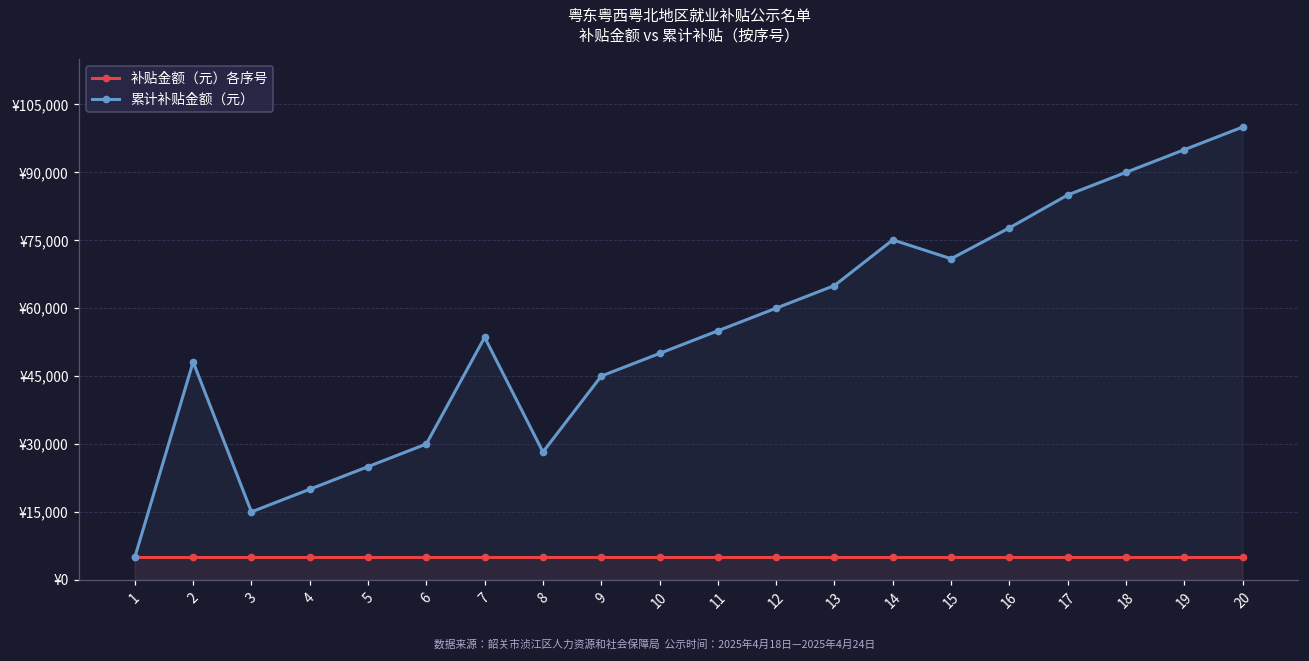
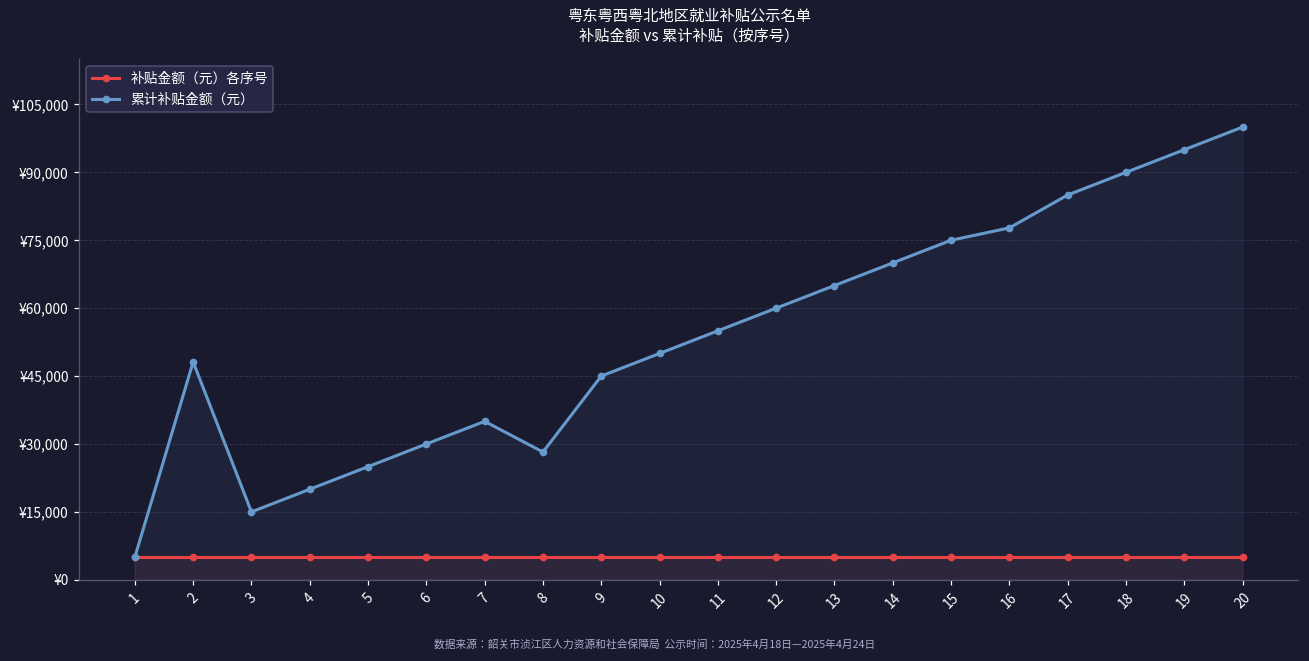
  {
    "补贴金额（元）各序号": {
      "2": "¥5,000",
      "3": "¥5,000",
      "4": "¥5,000",
      "5": "¥5,000",
      "6": "¥5,000",
      "7": "¥5,000",
      "8": "¥5,000",
      "9": "¥5,000",
      "10": "¥5,000",
      "11": "¥5,000",
      "12": "¥5,000",
      "13": "¥5,000",
      "14": "¥5,000",
      "15": "¥5,000",
      "16": "¥5,000",
      "17": "¥5,000",
      "18": "¥5,000",
      "19": "¥5,000",
      "20": "¥5,000"
    },
    "累计补贴金额（元）": {
      "2": "¥48,000",
      "3": "¥15,000",
      "4": "¥20,000",
      "5": "¥25,000",
      "6": "¥30,000",
-     "7": "¥54,000",
+     "7": "¥35,000",
      "8": "¥28,000",
      "9": "¥45,000",
      "10": "¥50,000",
      "11": "¥55,000",
      "12": "¥60,000",
      "13": "¥65,000",
-     "14": "¥75,000",
-     "15": "¥71,000",
+     "14": "¥70,000",
+     "15": "¥75,000",
      "16": "¥78,000",
      "17": "¥85,000",
      "18": "¥90,000",
      "19": "¥95,000",
      "20": "¥100,000"
    }
  }
